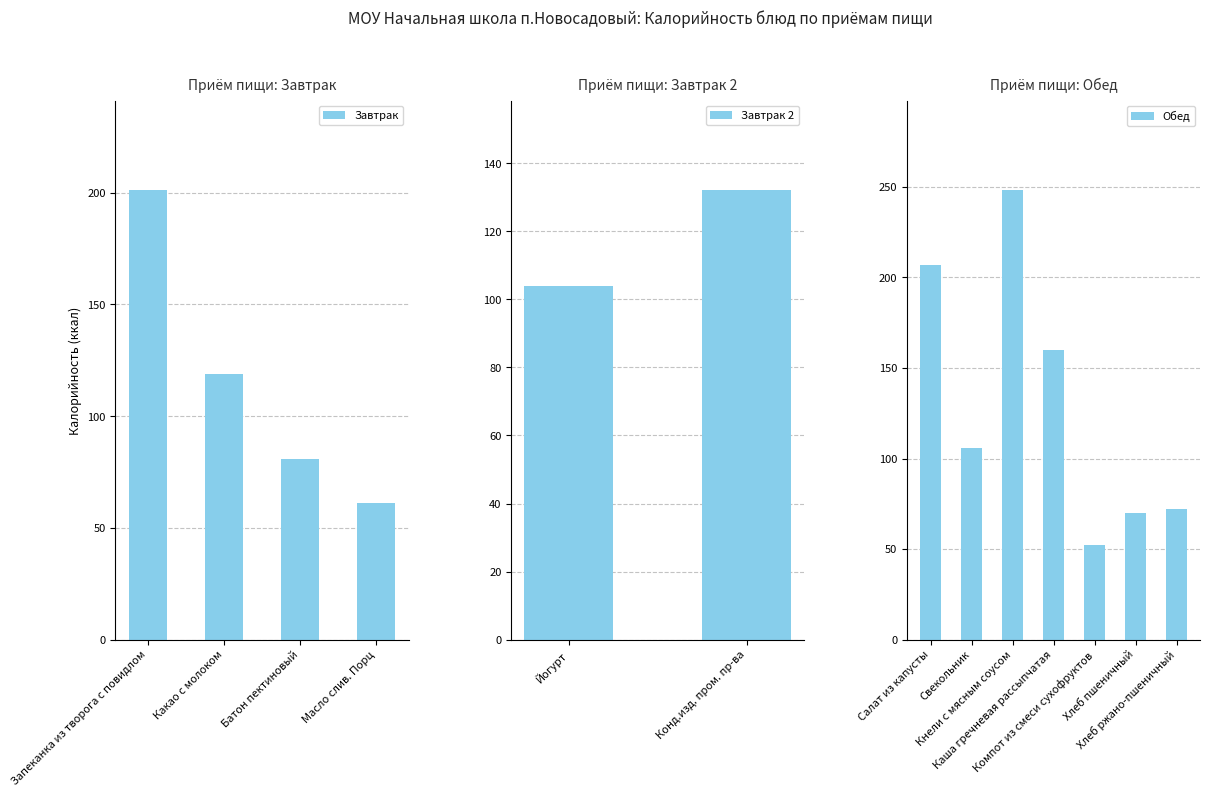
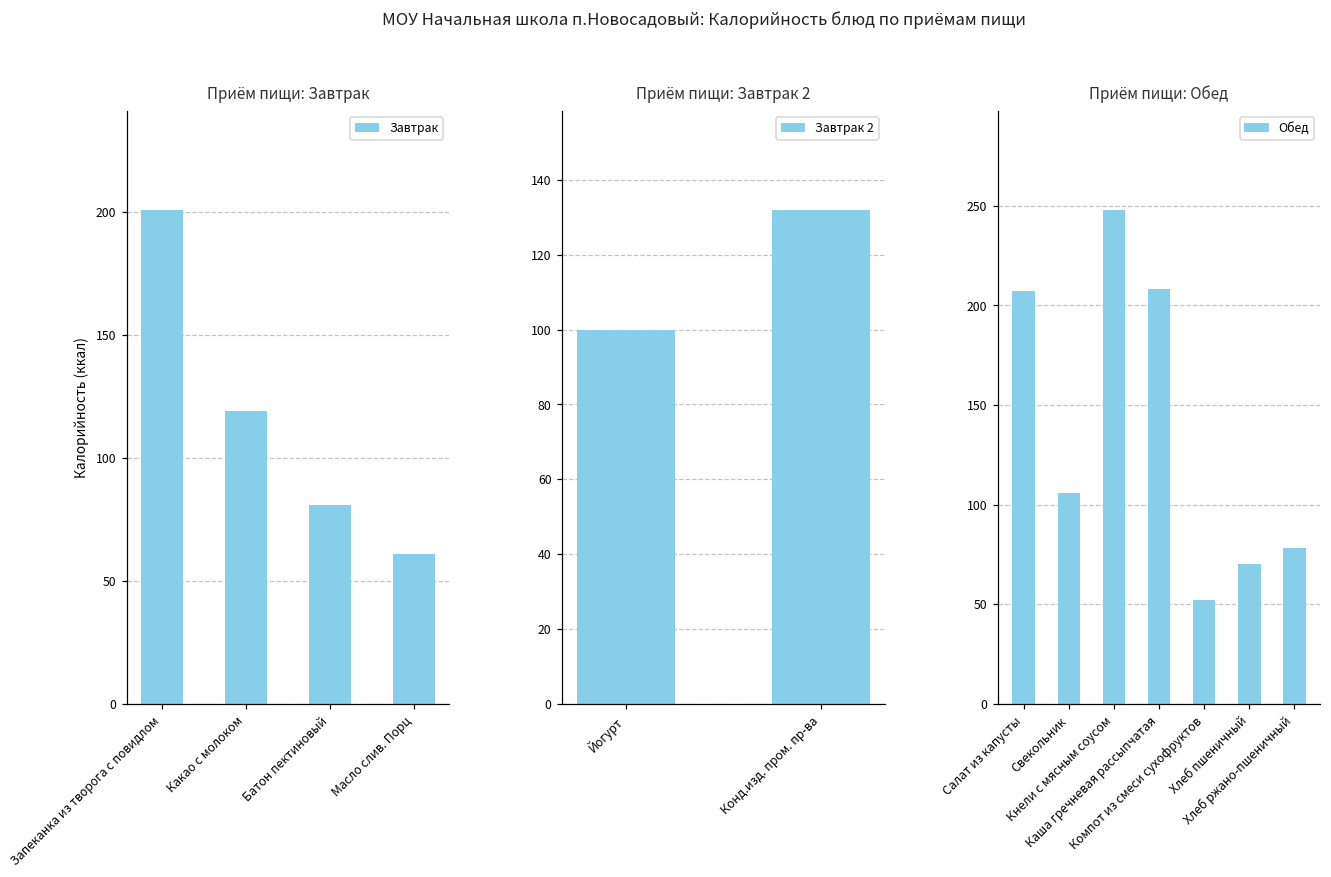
  {
    "Приём пищи: Завтрак": {
      "Запеканка из творога с повидлом": 201,
      "Какао с молоком": 119,
      "Батон пектиновый": 81,
      "Масло слив. Порц": 61
    },
    "Приём пищи: Завтрак 2": {
-     "Йогурт": 104,
+     "Йогурт": 100,
      "Конд.изд. пром. пр-ва": 132
    },
    "Приём пищи: Обед": {
      "Салат из капусты": 207,
      "Свекольник": 106,
      "Кнели с мясным соусом": 248,
-     "Каша гречневая рассыпчатая": 160,
+     "Каша гречневая рассыпчатая": 208,
      "Компот из смеси сухофруктов": 52,
      "Хлеб пшеничный": 70,
-     "Хлеб ржано-пшеничный": 72
+     "Хлеб ржано-пшеничный": 78
    }
  }
